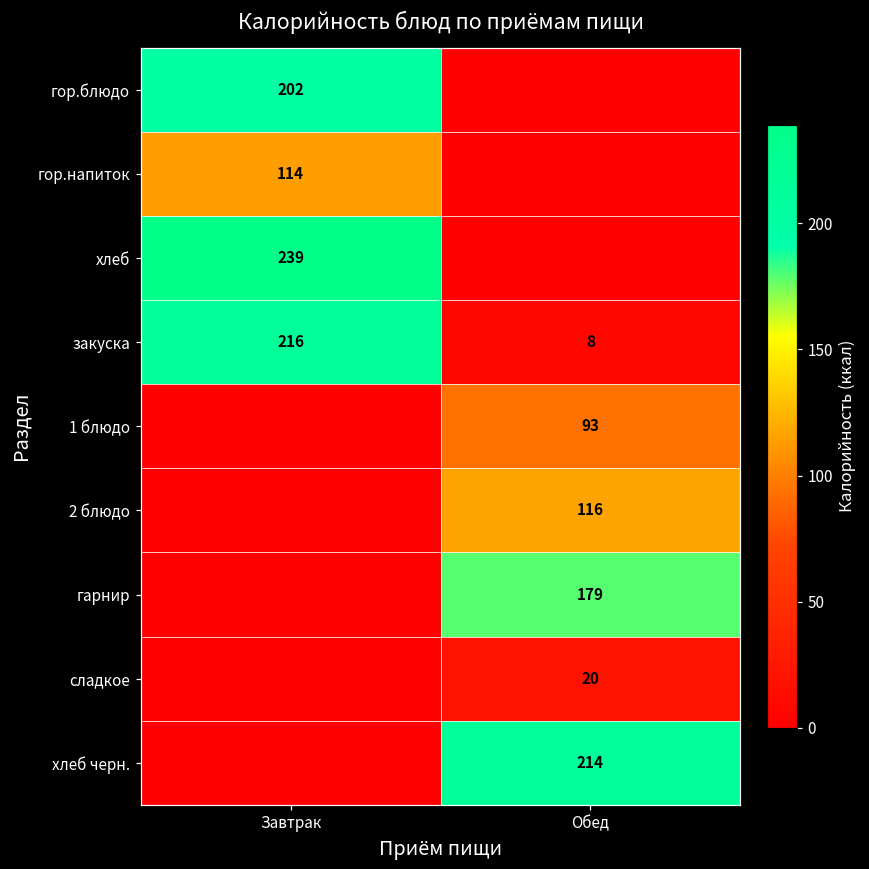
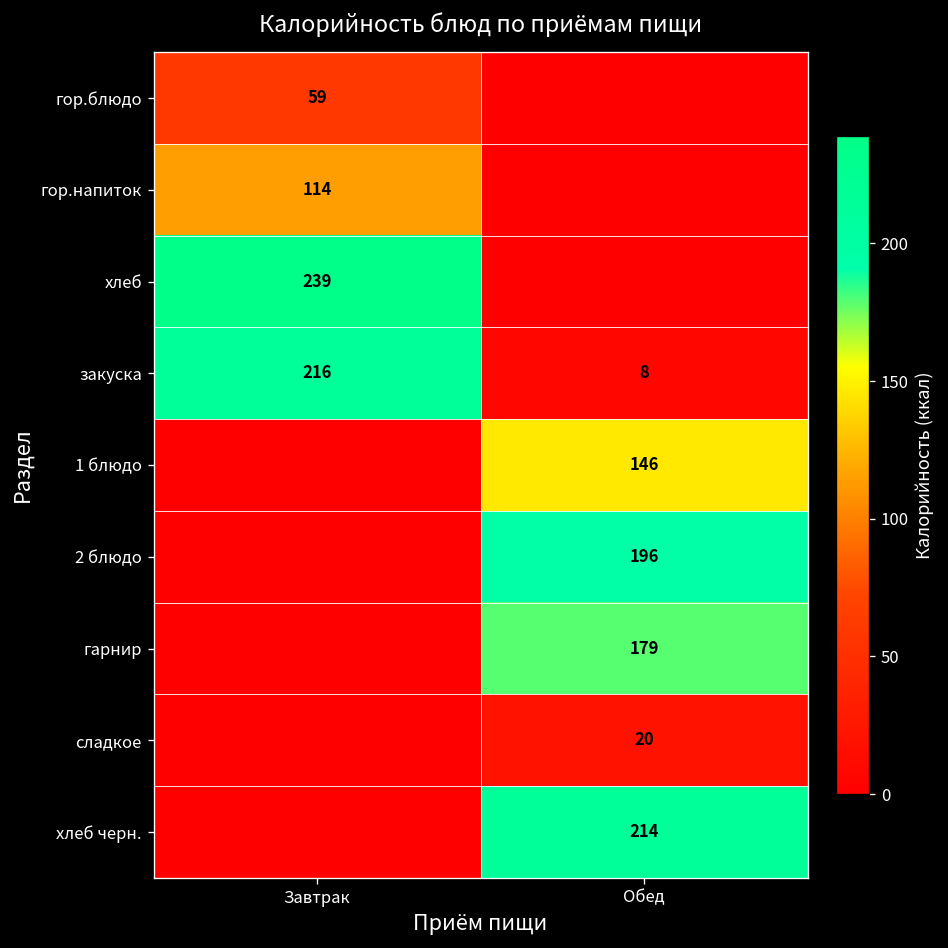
  {
    "гор.блюдо": {
-     "Завтрак": 202
+     "Завтрак": 59
    },
    "гор.напиток": {
      "Завтрак": 114
    },
    "хлеб": {
      "Завтрак": 239
    },
    "закуска": {
      "Завтрак": 216,
      "Обед": 8
    },
    "1 блюдо": {
-     "Обед": 93
+     "Обед": 146
    },
    "2 блюдо": {
-     "Обед": 116
+     "Обед": 196
    },
    "гарнир": {
      "Обед": 179
    },
    "сладкое": {
      "Обед": 20
    },
    "хлеб черн.": {
      "Обед": 214
    }
  }
